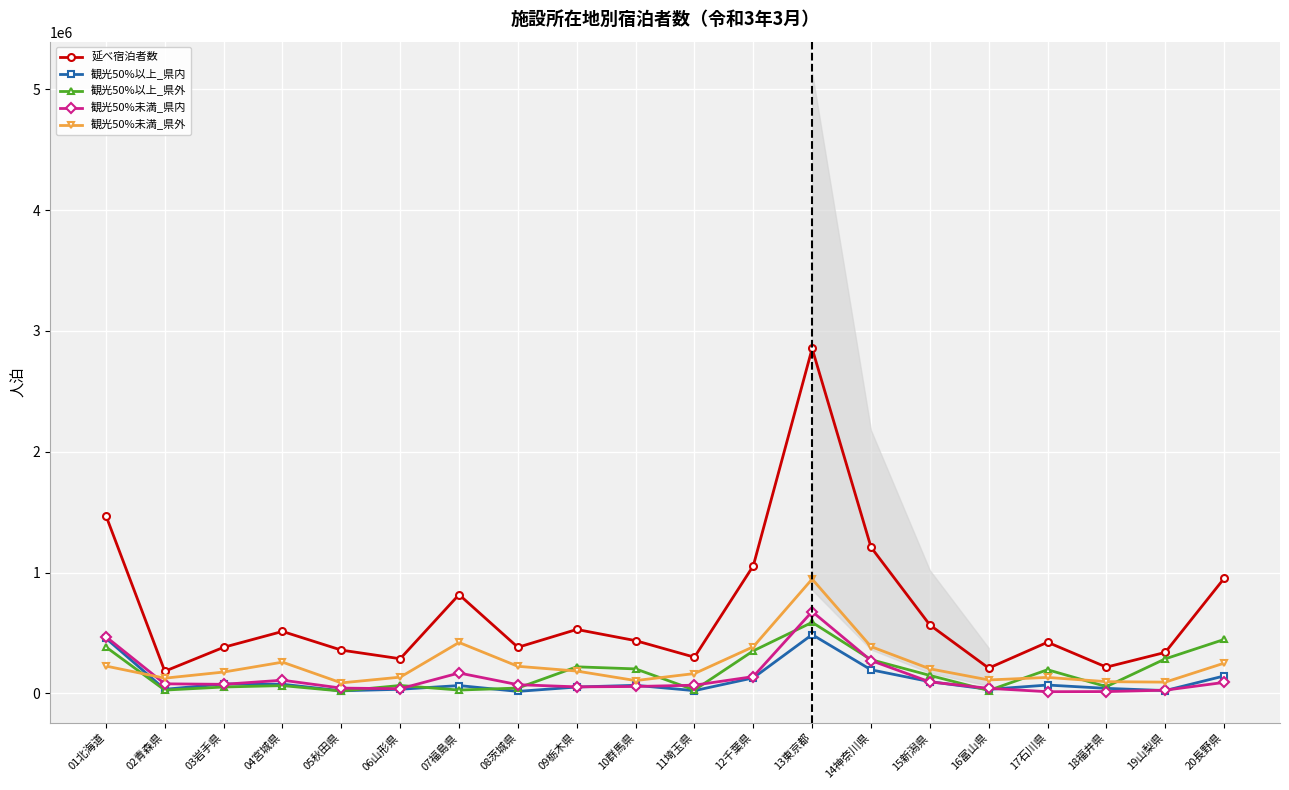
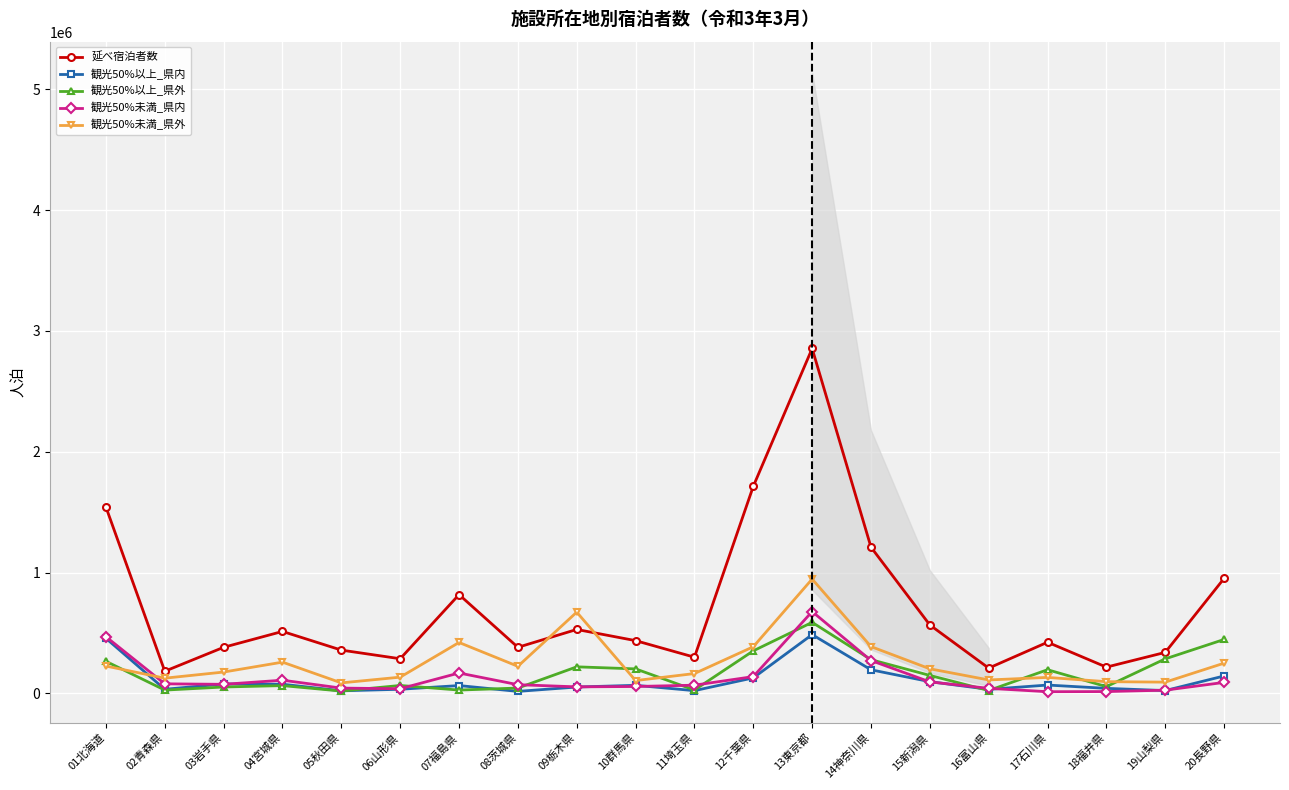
  {
    "延べ宿泊者数": {
-     "01北海道": 1470000,
+     "01北海道": 1540000,
      "02青森県": 180000,
      "03岩手県": 380000,
      "04宮城県": 510000,
      "05秋田県": 360000,
      "06山形県": 290000,
      "07福島県": 820000,
      "08茨城県": 380000,
      "09栃木県": 530000,
      "10群馬県": 440000,
      "11埼玉県": 300000,
-     "12千葉県": 1060000,
+     "12千葉県": 1710000,
      "13東京都": 2850000,
      "14神奈川県": 1210000,
      "15新潟県": 570000,
      "16富山県": 210000,
      "17石川県": 420000,
      "18福井県": 220000,
      "19山梨県": 340000,
      "20長野県": 950000
    },
    "観光50%以上_県内": {
      "07福島県": 60000,
      "08茨城県": 20000,
      "13東京都": 490000,
      "14神奈川県": 190000,
      "17石川県": 70000,
      "20長野県": 140000
    },
    "観光50%以上_県外": {
-     "01北海道": 380000,
+     "01北海道": 270000,
      "03岩手県": 50000,
      "06山形県": 70000,
      "07福島県": 30000,
      "08茨城県": 40000,
      "09栃木県": 220000,
      "10群馬県": 200000,
      "12千葉県": 350000,
      "13東京都": 590000,
      "15新潟県": 150000,
      "17石川県": 200000,
      "19山梨県": 290000,
      "20長野県": 450000
    },
    "観光50%未満_県内": {
      "02青森県": 80000,
      "04宮城県": 110000,
      "05秋田県": 40000,
      "07福島県": 170000,
      "08茨城県": 70000,
      "11埼玉県": 70000,
      "13東京都": 680000,
      "17石川県": 10000,
      "18福井県": 10000,
      "20長野県": 90000
    },
    "観光50%未満_県外": {
      "01北海道": 230000,
      "02青森県": 130000,
      "03岩手県": 180000,
      "04宮城県": 260000,
      "05秋田県": 90000,
      "06山形県": 130000,
      "07福島県": 420000,
      "08茨城県": 220000,
-     "09栃木県": 180000,
+     "09栃木県": 670000,
      "10群馬県": 110000,
      "11埼玉県": 160000,
      "12千葉県": 390000,
      "13東京都": 950000,
      "14神奈川県": 390000,
      "15新潟県": 200000,
      "16富山県": 110000,
      "17石川県": 130000,
      "18福井県": 100000,
      "19山梨県": 90000,
      "20長野県": 250000
    }
  }
